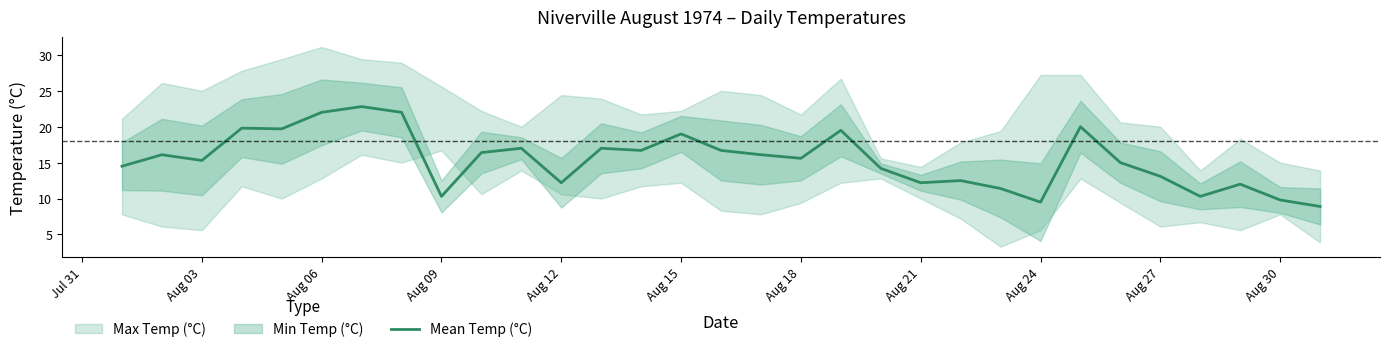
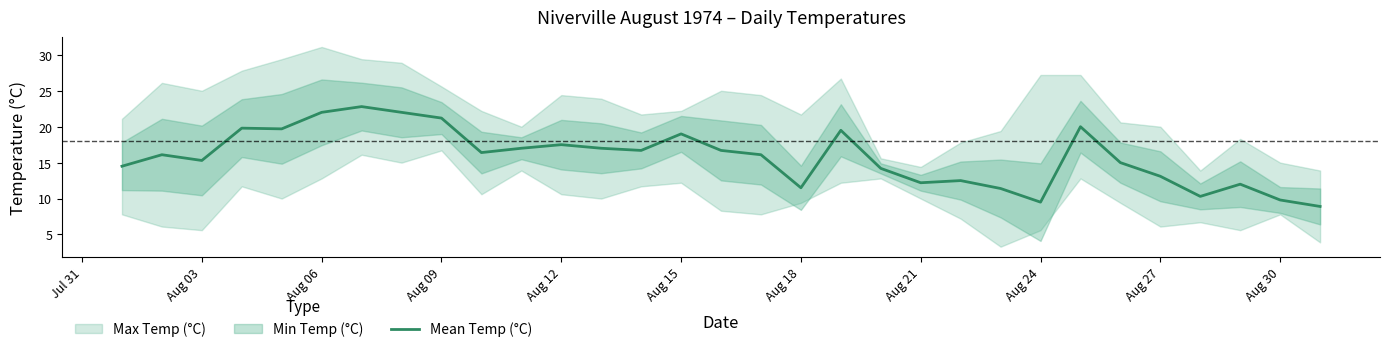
  {
    "Mean Temp (°C)": {
      "Aug 03": 15,
      "Aug 06": 22,
-     "Aug 09": 10,
-     "Aug 12": 12,
+     "Aug 09": 21,
+     "Aug 12": 18,
      "Aug 15": 19,
-     "Aug 18": 16,
+     "Aug 18": 12,
      "Aug 21": 12,
      "Aug 24": 10,
      "Aug 27": 13,
      "Aug 30": 10
    }
  }
